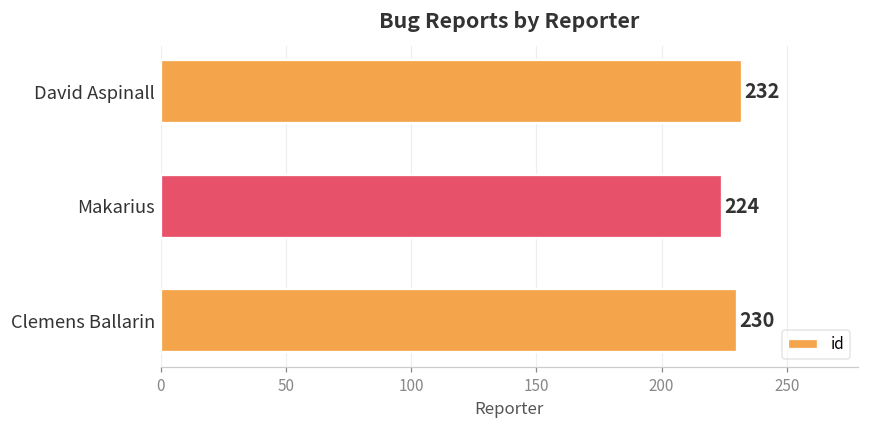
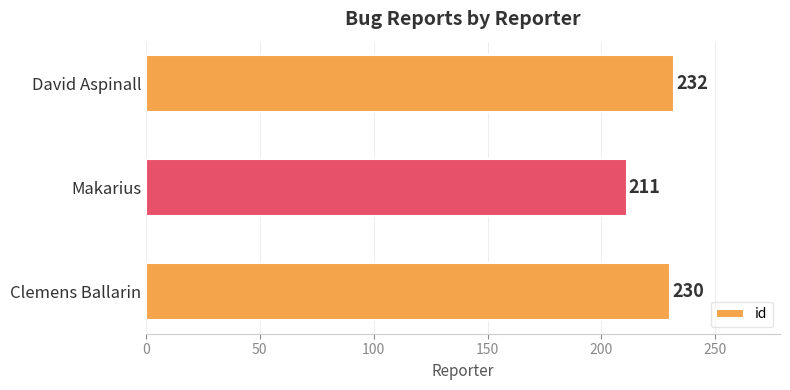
  {
    "David Aspinall": 232,
-   "Makarius": 224,
+   "Makarius": 211,
    "Clemens Ballarin": 230
  }
